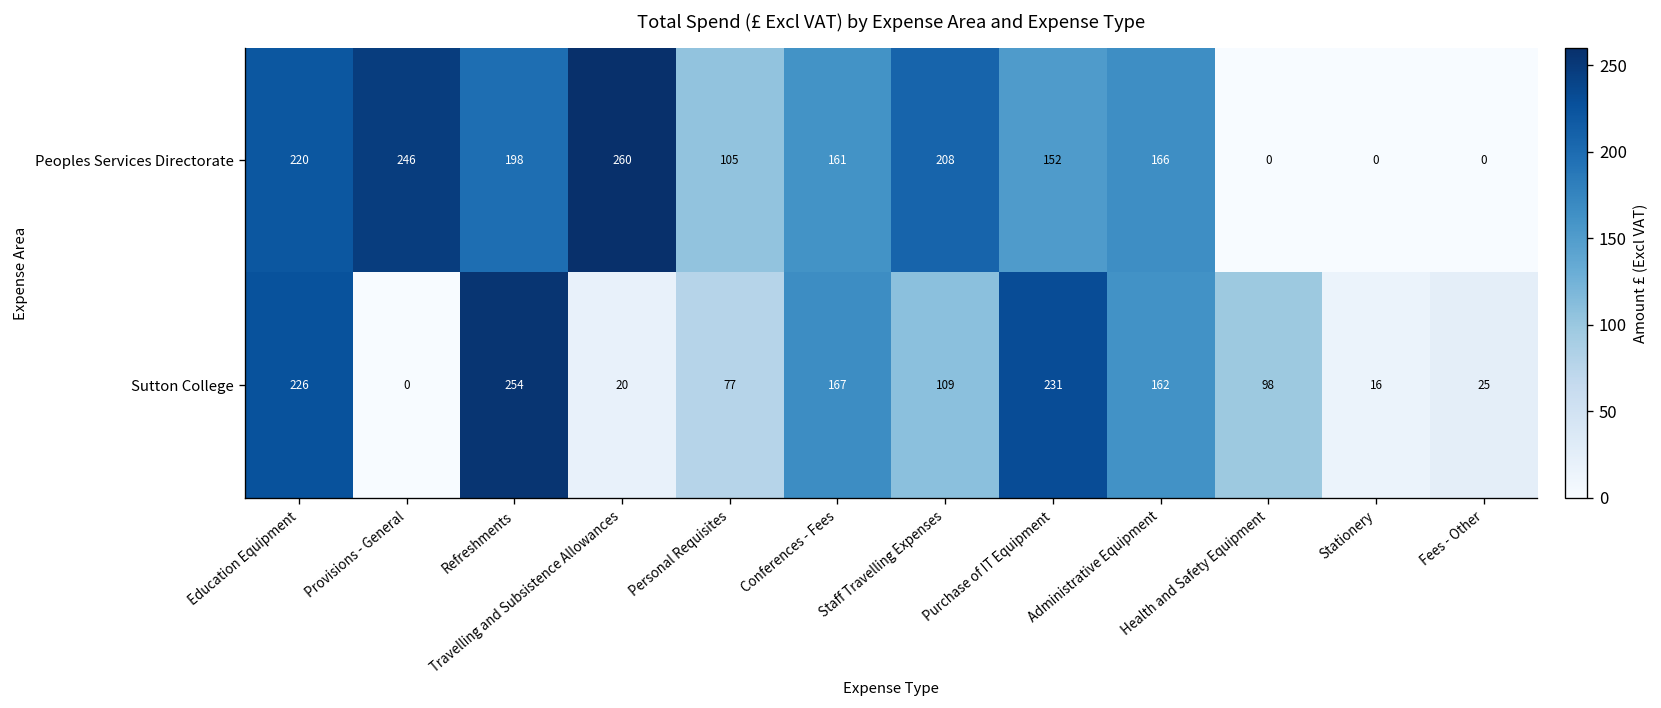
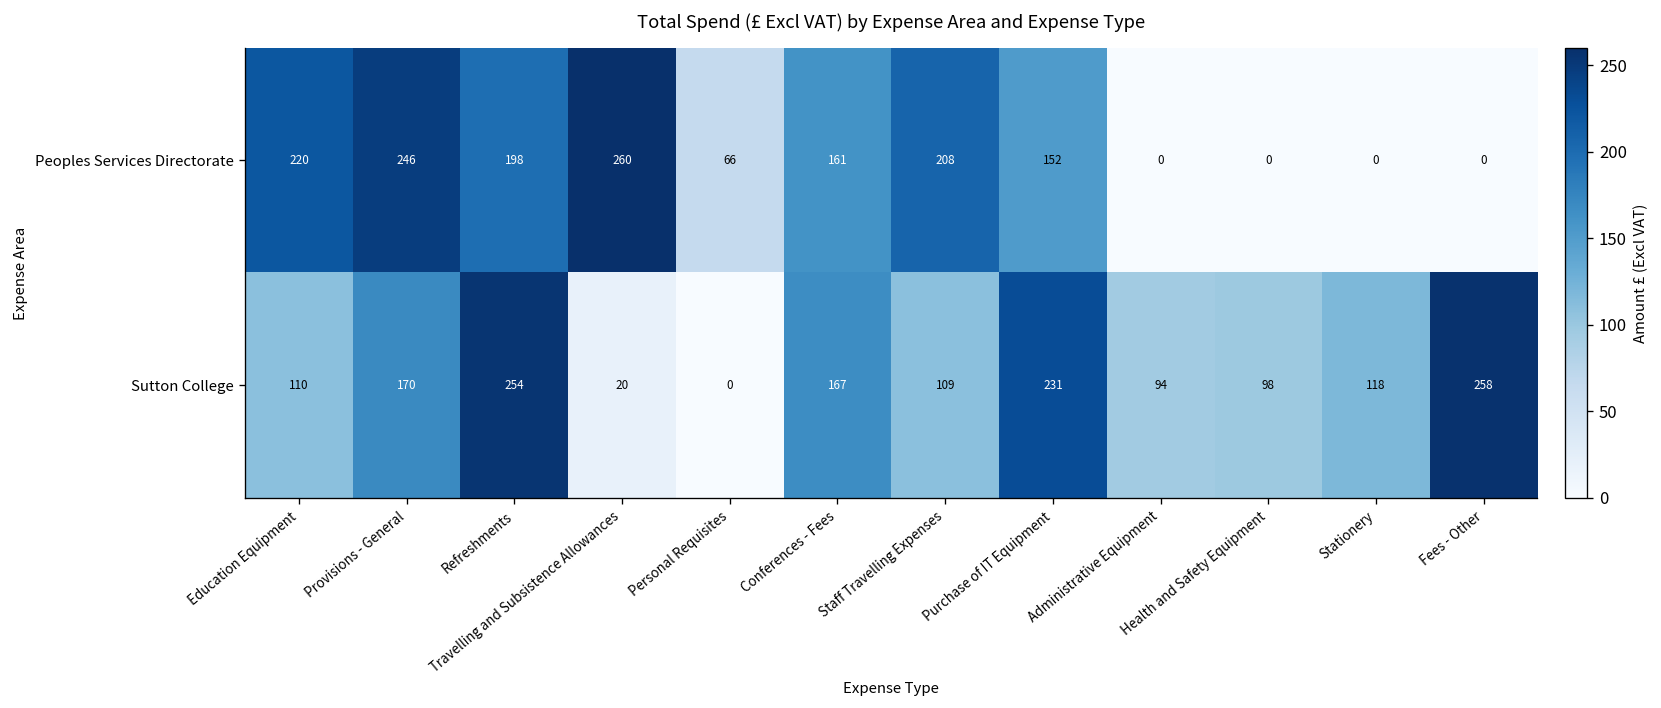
  {
    "Peoples Services Directorate": {
      "Education Equipment": 220,
      "Provisions - General": 246,
      "Refreshments": 198,
      "Travelling and Subsistence Allowances": 260,
-     "Personal Requisites": 105,
+     "Personal Requisites": 66,
      "Conferences - Fees": 161,
      "Staff Travelling Expenses": 208,
      "Purchase of IT Equipment": 152,
-     "Administrative Equipment": 166,
+     "Administrative Equipment": 0,
      "Health and Safety Equipment": 0,
      "Stationery": 0,
      "Fees - Other": 0
    },
    "Sutton College": {
-     "Education Equipment": 226,
-     "Provisions - General": 0,
+     "Education Equipment": 110,
+     "Provisions - General": 170,
      "Refreshments": 254,
      "Travelling and Subsistence Allowances": 20,
-     "Personal Requisites": 77,
+     "Personal Requisites": 0,
      "Conferences - Fees": 167,
      "Staff Travelling Expenses": 109,
      "Purchase of IT Equipment": 231,
-     "Administrative Equipment": 162,
+     "Administrative Equipment": 94,
      "Health and Safety Equipment": 98,
-     "Stationery": 16,
-     "Fees - Other": 25
+     "Stationery": 118,
+     "Fees - Other": 258
    }
  }
